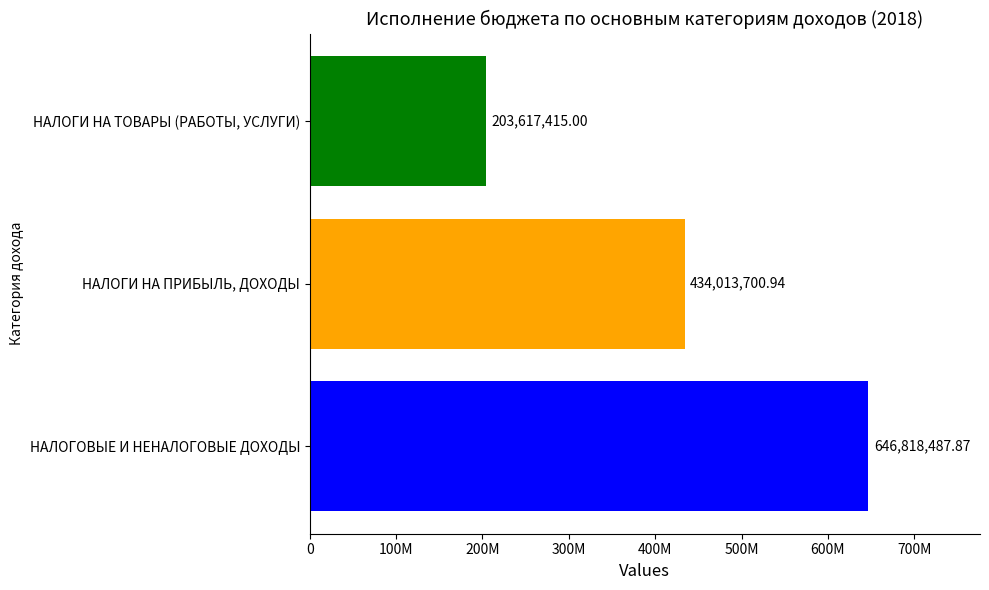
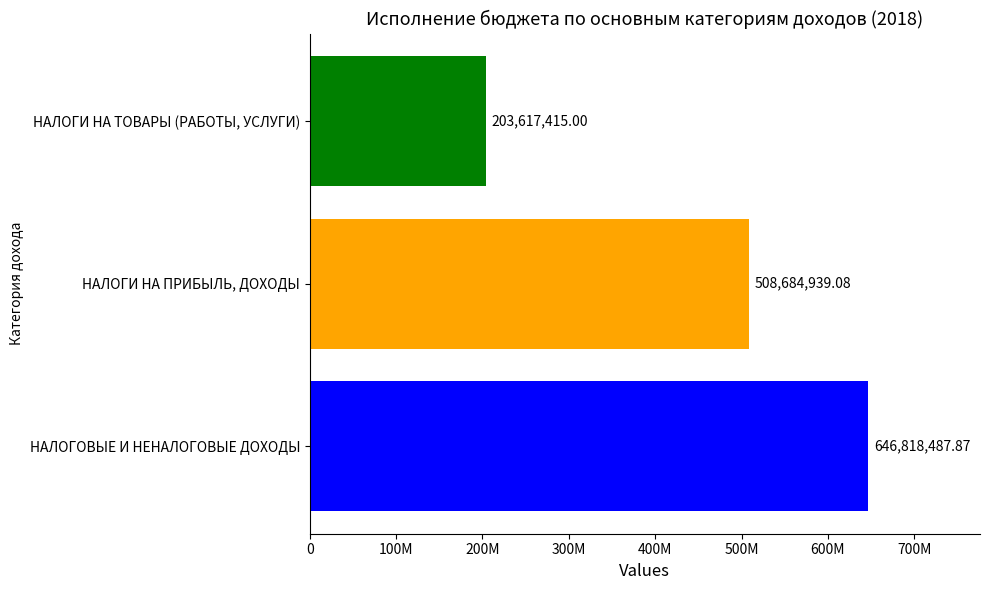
  {
    "НАЛОГИ НА ТОВАРЫ (РАБОТЫ, УСЛУГИ)": "203,617,415.00",
-   "НАЛОГИ НА ПРИБЫЛЬ, ДОХОДЫ": "434,013,700.94",
+   "НАЛОГИ НА ПРИБЫЛЬ, ДОХОДЫ": "508,684,939.08",
    "НАЛОГОВЫЕ И НЕНАЛОГОВЫЕ ДОХОДЫ": "646,818,487.87"
  }
